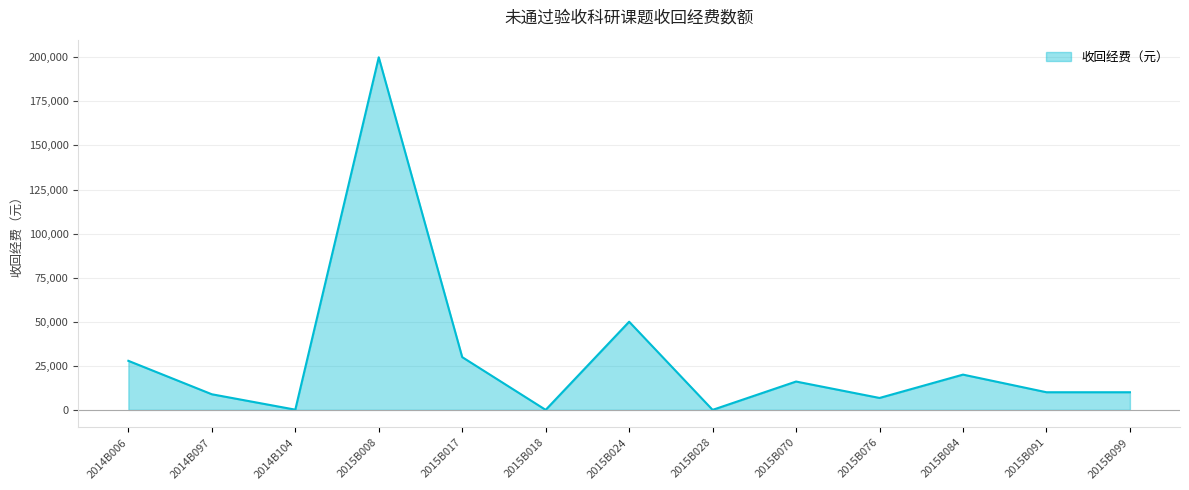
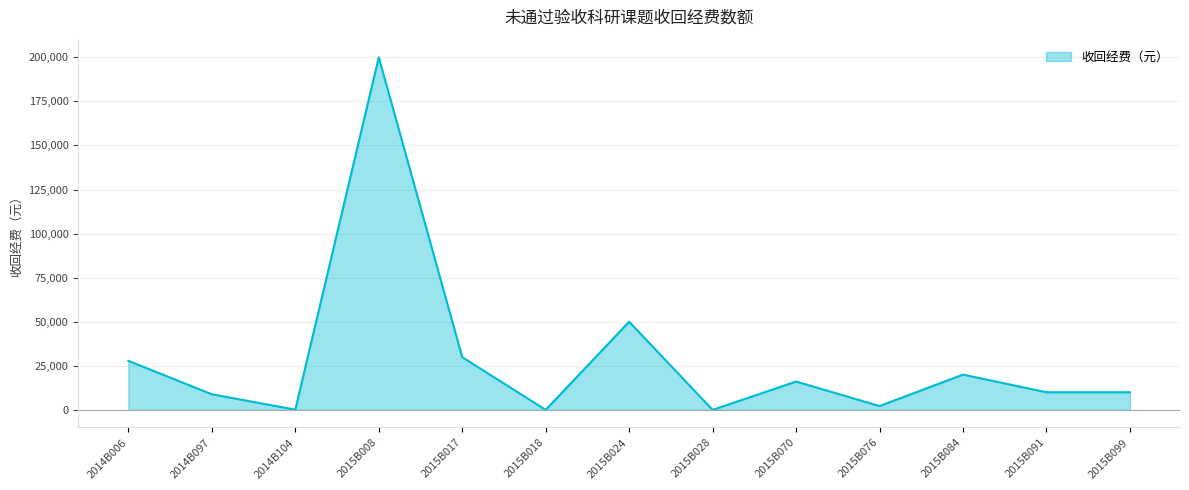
  {
    "2014B006": "28,000",
    "2014B097": "9,000",
    "2014B104": "0",
    "2015B008": "200,000",
    "2015B017": "30,000",
    "2015B018": "0",
    "2015B024": "50,000",
    "2015B028": "0",
    "2015B070": "16,000",
-   "2015B076": "7,000",
+   "2015B076": "2,000",
    "2015B084": "20,000",
    "2015B091": "10,000",
    "2015B099": "10,000"
  }
